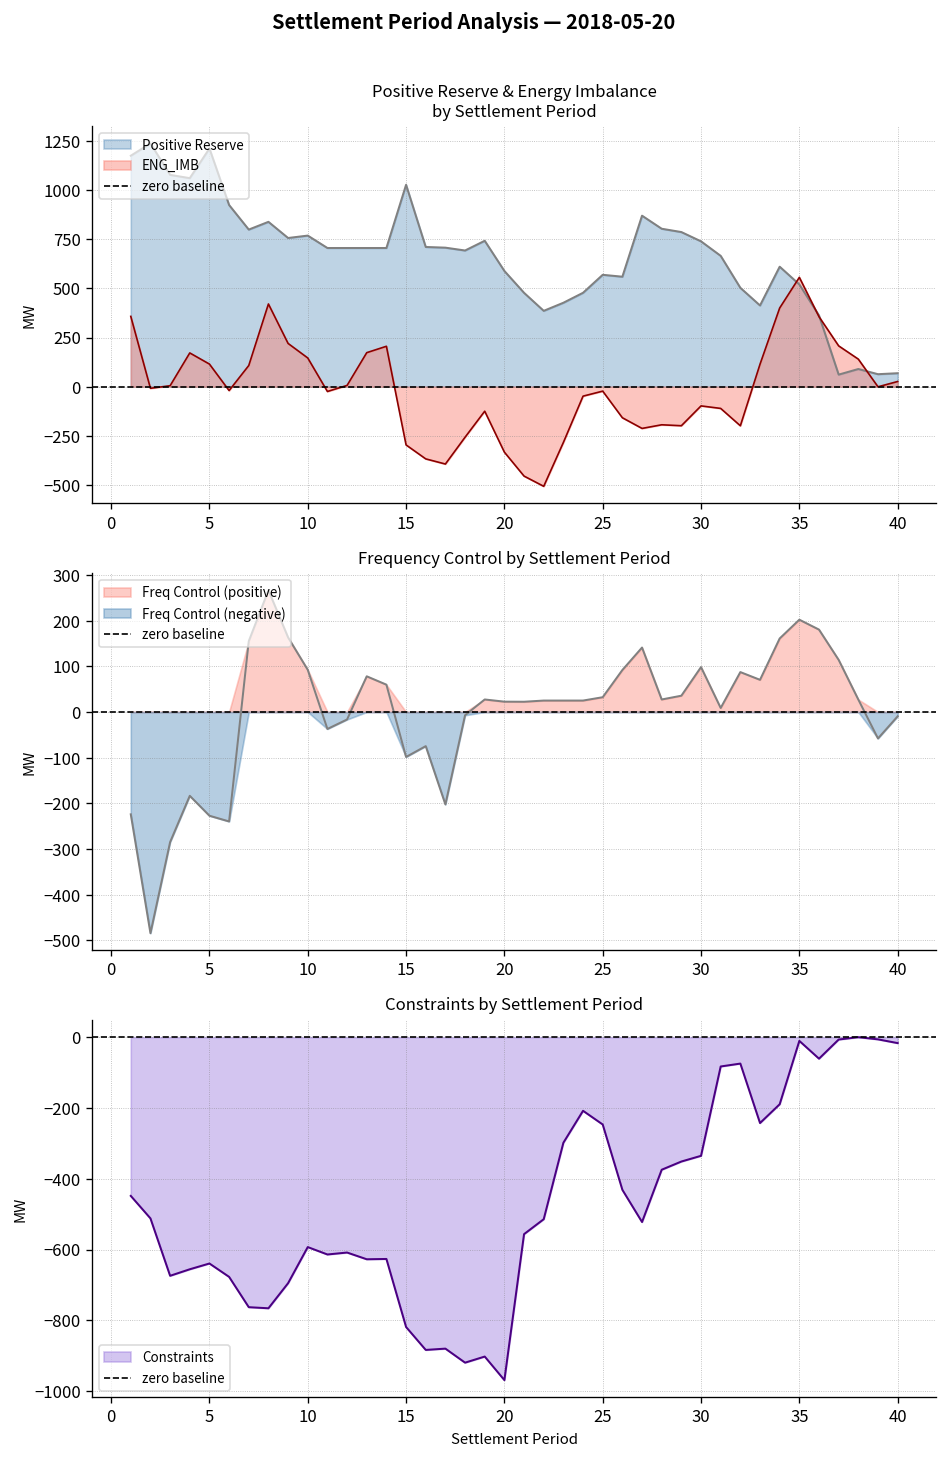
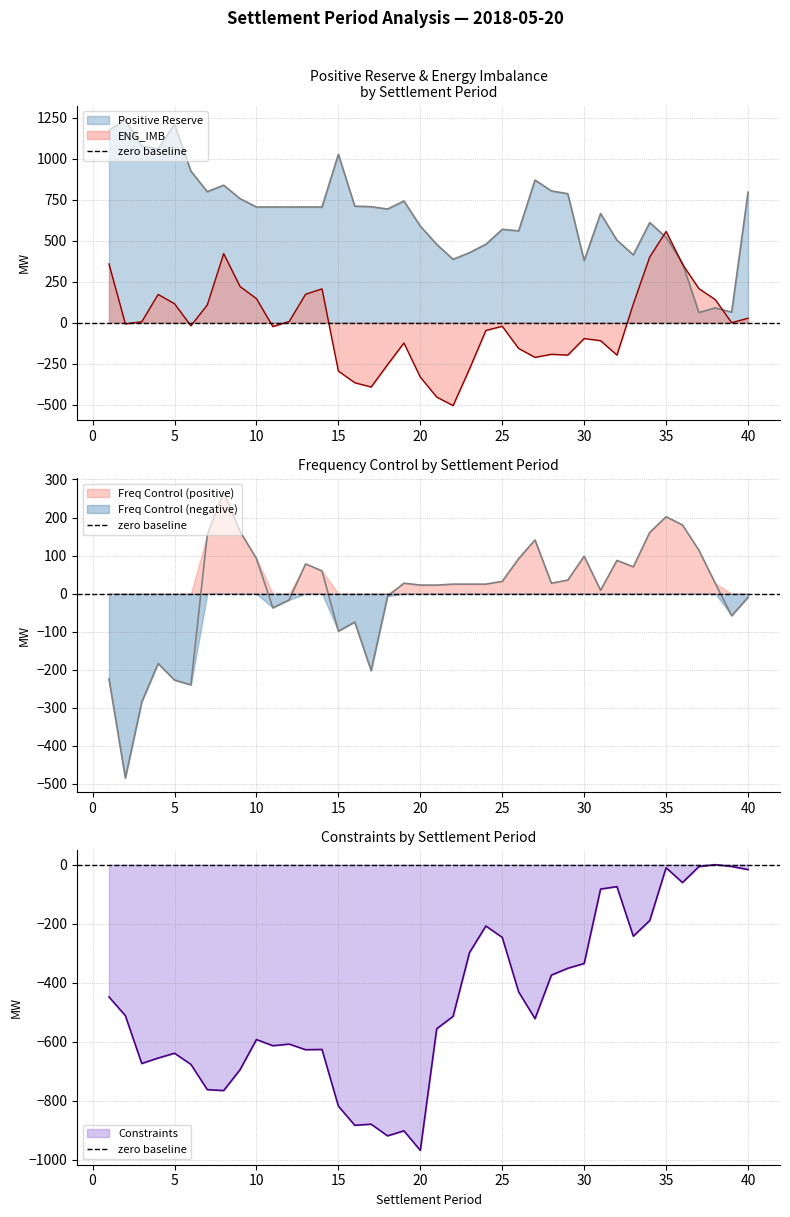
  {
    "Positive Reserve & Energy Imbalance by Settlement Period": {
      "Positive Reserve": {
-       "10": 770,
+       "10": 710,
        "15": 1030,
        "20": 590,
        "25": 570,
-       "30": 740,
+       "30": 380,
        "35": 520,
-       "40": 70
+       "40": 800
      }
    }
  }
